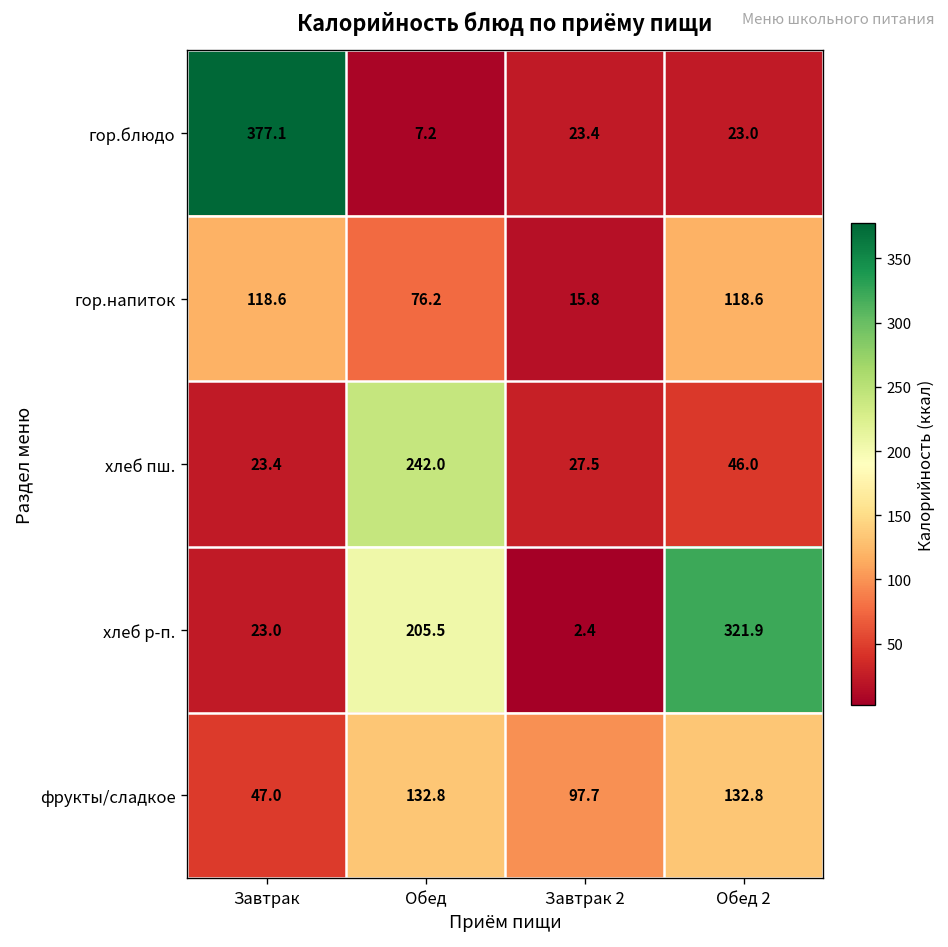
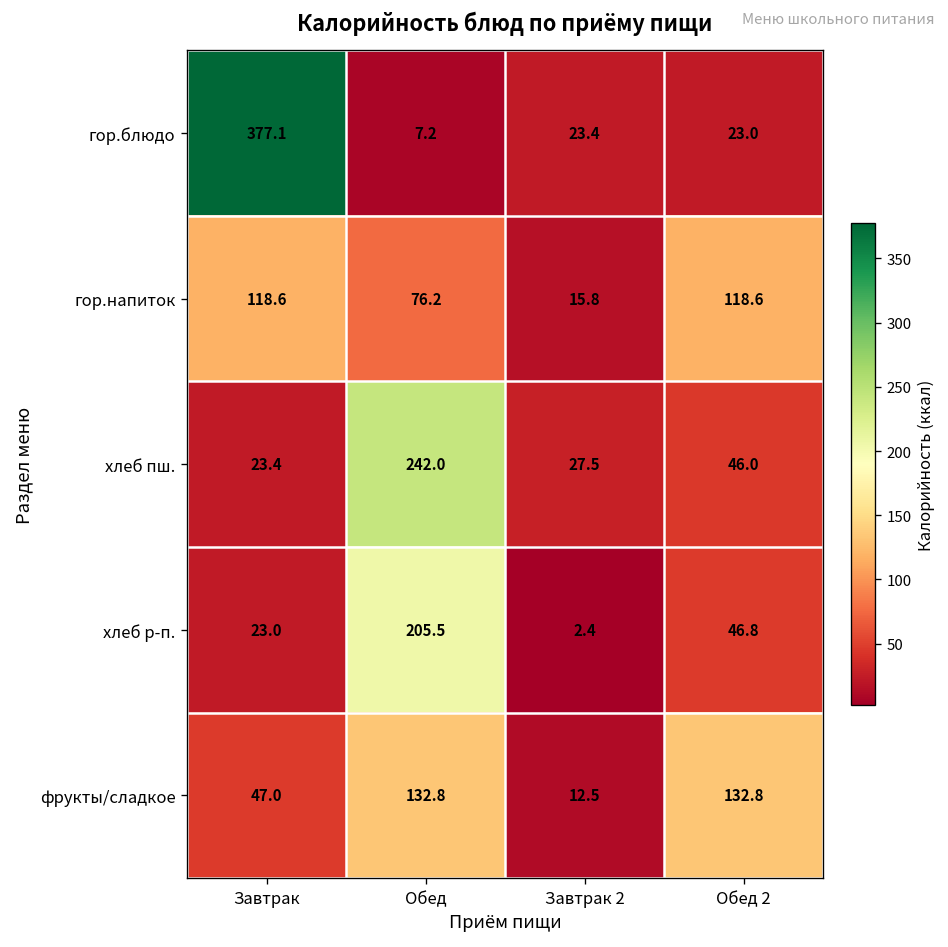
  {
    "гор.блюдо": {
      "Завтрак": 377.1,
      "Обед": 7.2,
      "Завтрак 2": 23.4,
      "Обед 2": 23.0
    },
    "гор.напиток": {
      "Завтрак": 118.6,
      "Обед": 76.2,
      "Завтрак 2": 15.8,
      "Обед 2": 118.6
    },
    "хлеб пш.": {
      "Завтрак": 23.4,
      "Обед": 242.0,
      "Завтрак 2": 27.5,
      "Обед 2": 46.0
    },
    "хлеб р-п.": {
      "Завтрак": 23.0,
      "Обед": 205.5,
      "Завтрак 2": 2.4,
-     "Обед 2": 321.9
+     "Обед 2": 46.8
    },
    "фрукты/сладкое": {
      "Завтрак": 47.0,
      "Обед": 132.8,
-     "Завтрак 2": 97.7,
+     "Завтрак 2": 12.5,
      "Обед 2": 132.8
    }
  }
